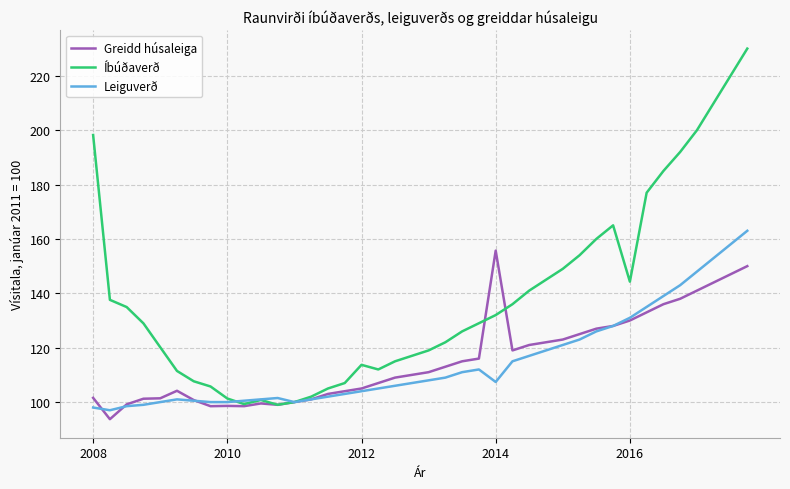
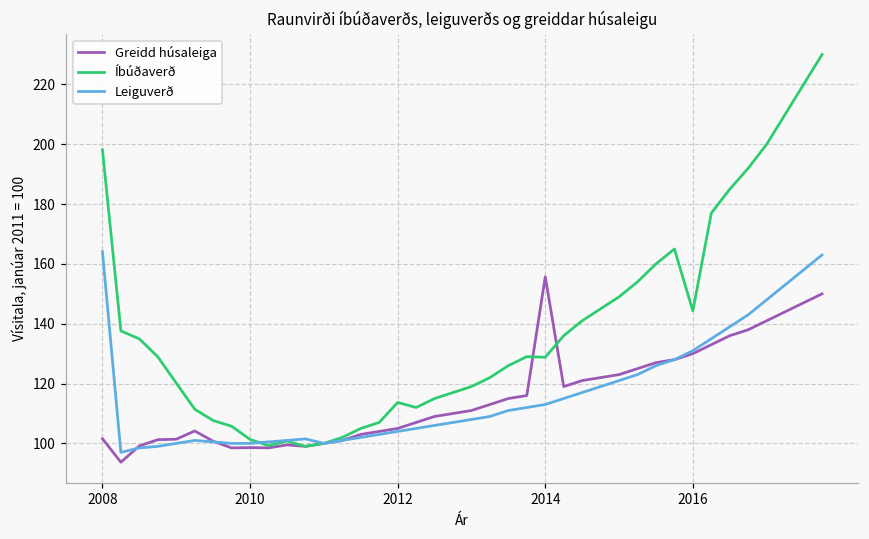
  {
    "Greidd húsaleiga": {
      "2008": 102,
      "2010": 99,
      "2012": 105,
      "2014": 156,
      "2016": 130
    },
    "Íbúðaverð": {
      "2008": 198,
      "2010": 101,
      "2012": 114,
-     "2014": 132,
+     "2014": 129,
      "2016": 144
    },
    "Leiguverð": {
-     "2008": 98,
+     "2008": 164,
      "2010": 100,
      "2012": 104,
-     "2014": 107,
+     "2014": 113,
      "2016": 131
    }
  }
